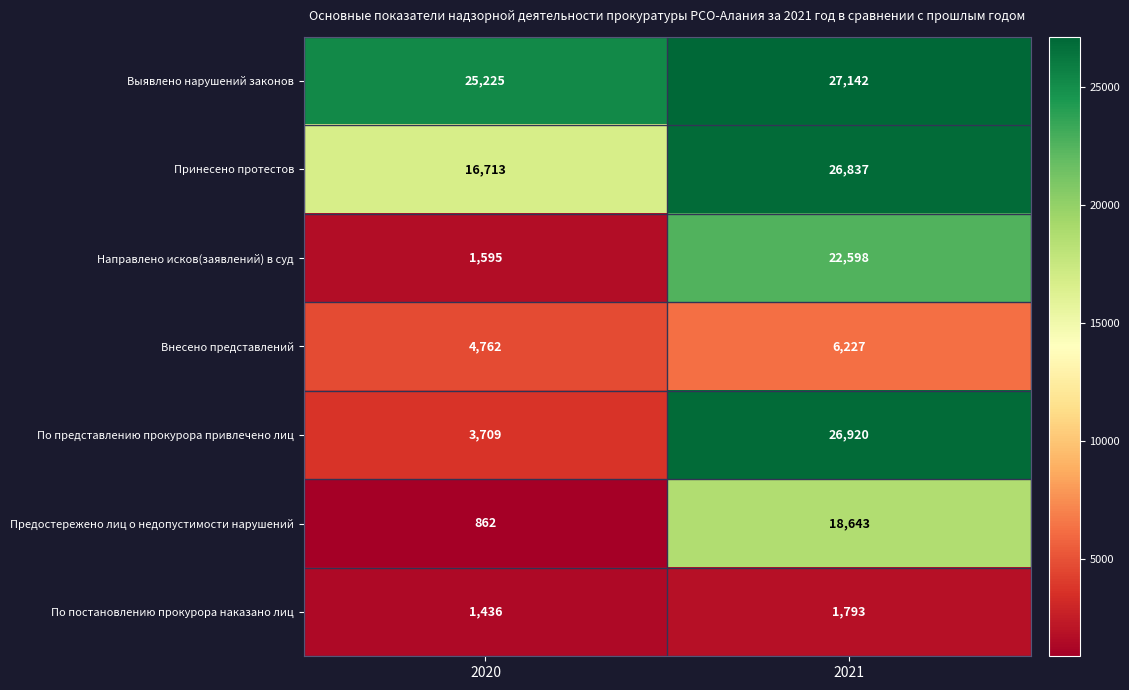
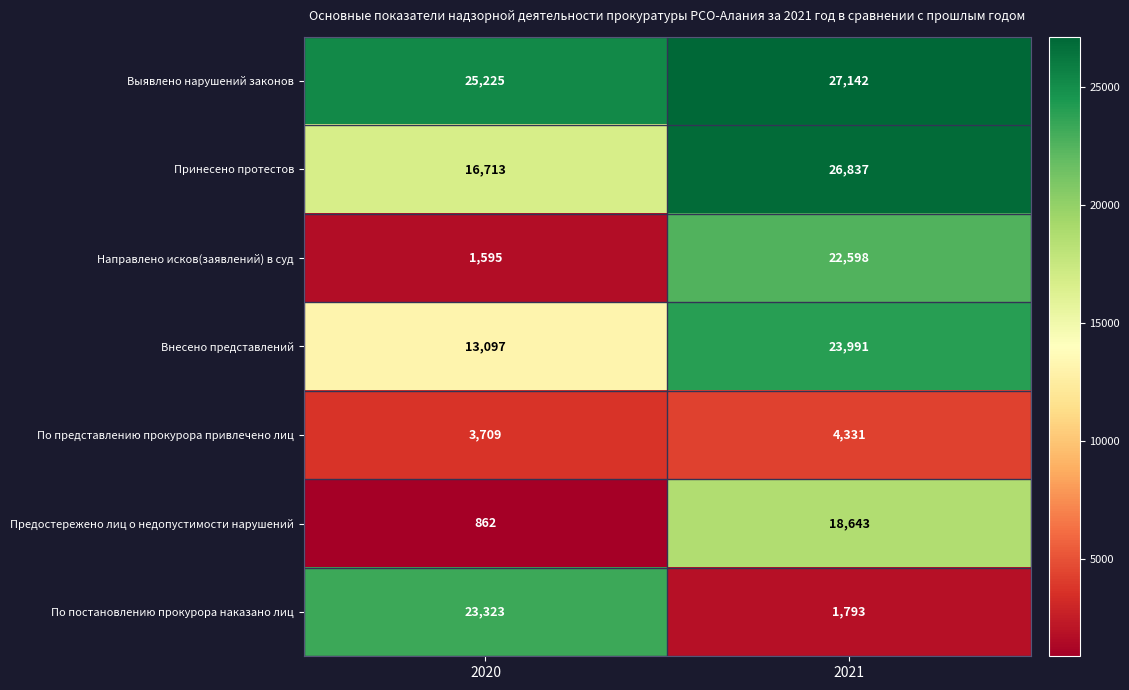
  {
    "Выявлено нарушений законов": {
      "2020": "25,225",
      "2021": "27,142"
    },
    "Принесено протестов": {
      "2020": "16,713",
      "2021": "26,837"
    },
    "Направлено исков(заявлений) в суд": {
      "2020": "1,595",
      "2021": "22,598"
    },
    "Внесено представлений": {
-     "2020": "4,762",
-     "2021": "6,227"
+     "2020": "13,097",
+     "2021": "23,991"
    },
    "По представлению прокурора привлечено лиц": {
      "2020": "3,709",
-     "2021": "26,920"
+     "2021": "4,331"
    },
    "Предостережено лиц о недопустимости нарушений": {
      "2020": "862",
      "2021": "18,643"
    },
    "По постановлению прокурора наказано лиц": {
-     "2020": "1,436",
+     "2020": "23,323",
      "2021": "1,793"
    }
  }
